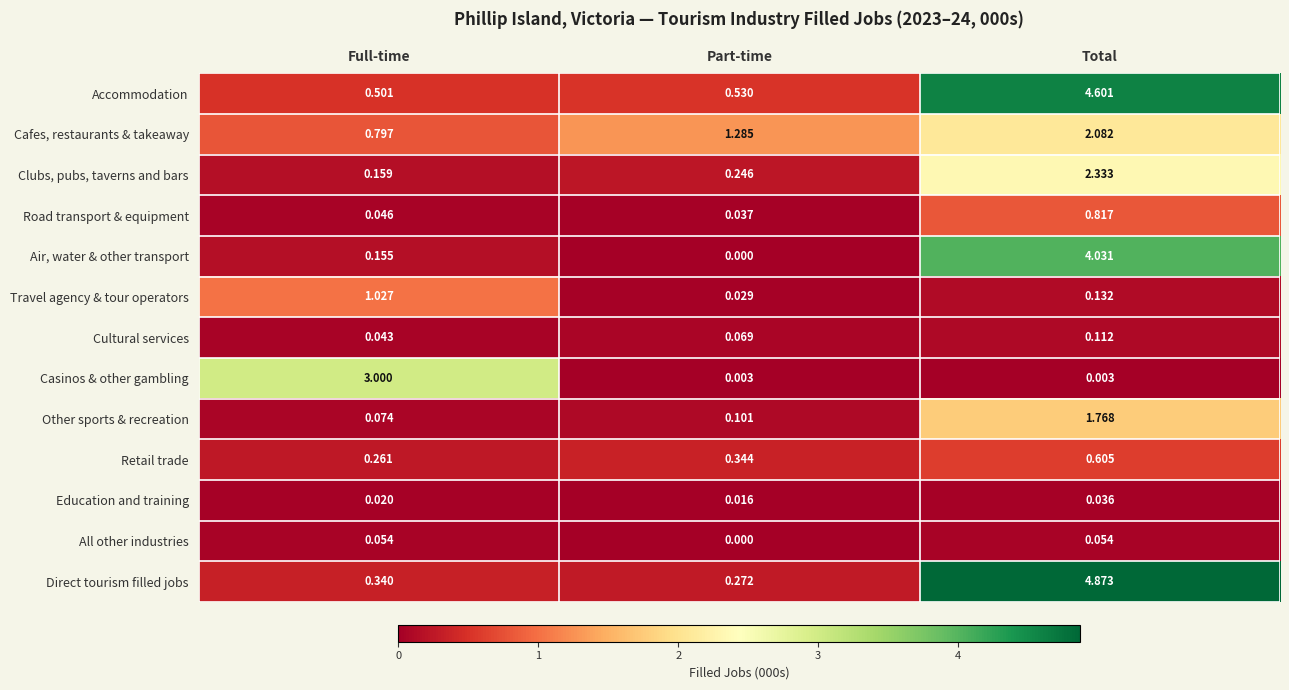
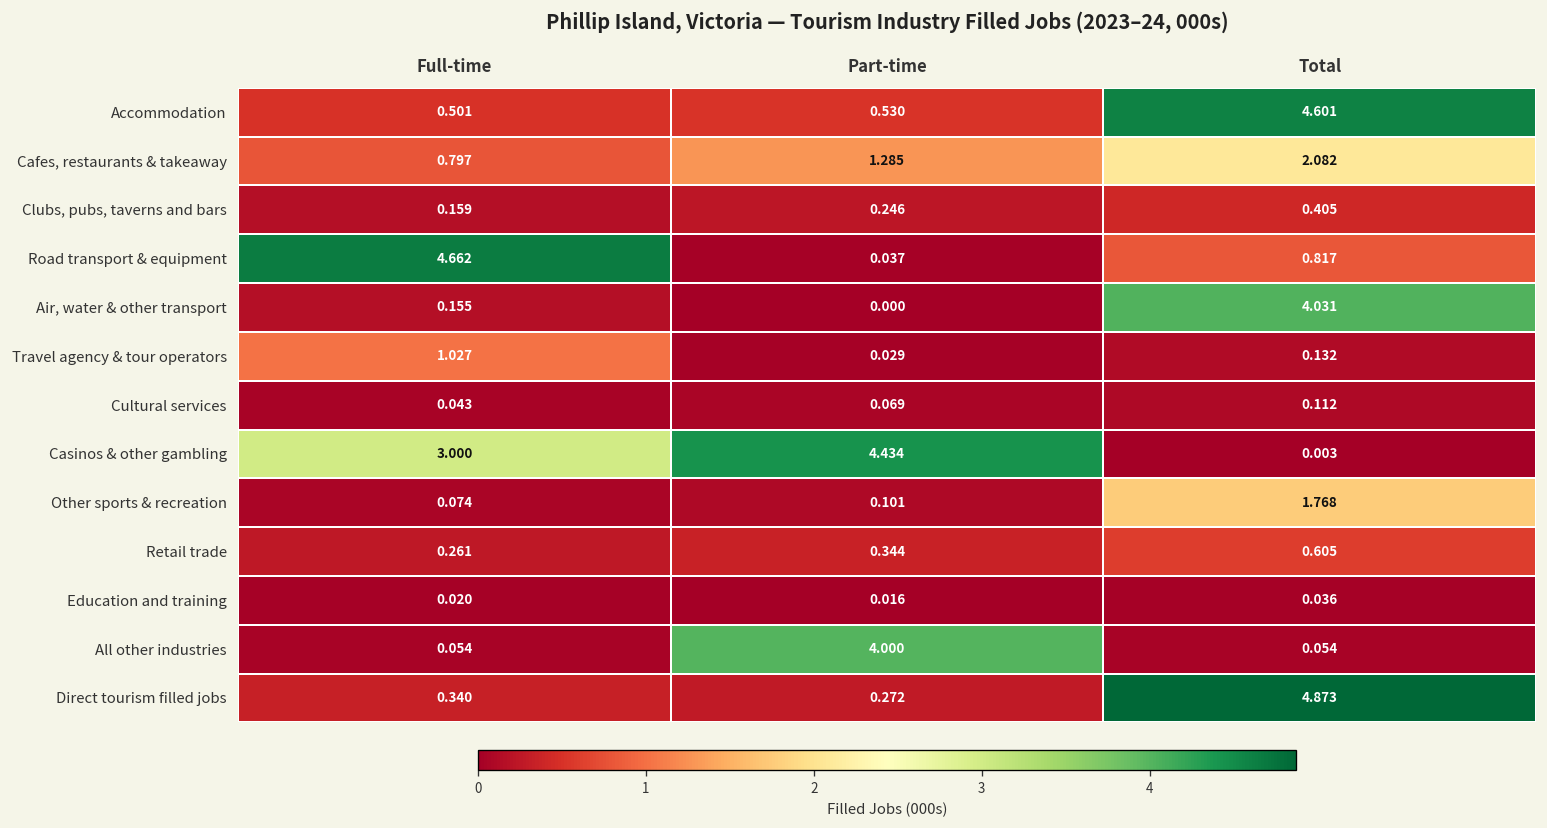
  {
    "Accommodation": {
      "Full-time": 0.501,
      "Part-time": 0.530,
      "Total": 4.601
    },
    "Cafes, restaurants & takeaway": {
      "Full-time": 0.797,
      "Part-time": 1.285,
      "Total": 2.082
    },
    "Clubs, pubs, taverns and bars": {
      "Full-time": 0.159,
      "Part-time": 0.246,
-     "Total": 2.333
+     "Total": 0.405
    },
    "Road transport & equipment": {
-     "Full-time": 0.046,
+     "Full-time": 4.662,
      "Part-time": 0.037,
      "Total": 0.817
    },
    "Air, water & other transport": {
      "Full-time": 0.155,
      "Part-time": 0.000,
      "Total": 4.031
    },
    "Travel agency & tour operators": {
      "Full-time": 1.027,
      "Part-time": 0.029,
      "Total": 0.132
    },
    "Cultural services": {
      "Full-time": 0.043,
      "Part-time": 0.069,
      "Total": 0.112
    },
    "Casinos & other gambling": {
      "Full-time": 3.000,
-     "Part-time": 0.003,
+     "Part-time": 4.434,
      "Total": 0.003
    },
    "Other sports & recreation": {
      "Full-time": 0.074,
      "Part-time": 0.101,
      "Total": 1.768
    },
    "Retail trade": {
      "Full-time": 0.261,
      "Part-time": 0.344,
      "Total": 0.605
    },
    "Education and training": {
      "Full-time": 0.020,
      "Part-time": 0.016,
      "Total": 0.036
    },
    "All other industries": {
      "Full-time": 0.054,
-     "Part-time": 0.000,
+     "Part-time": 4.000,
      "Total": 0.054
    },
    "Direct tourism filled jobs": {
      "Full-time": 0.340,
      "Part-time": 0.272,
      "Total": 4.873
    }
  }
